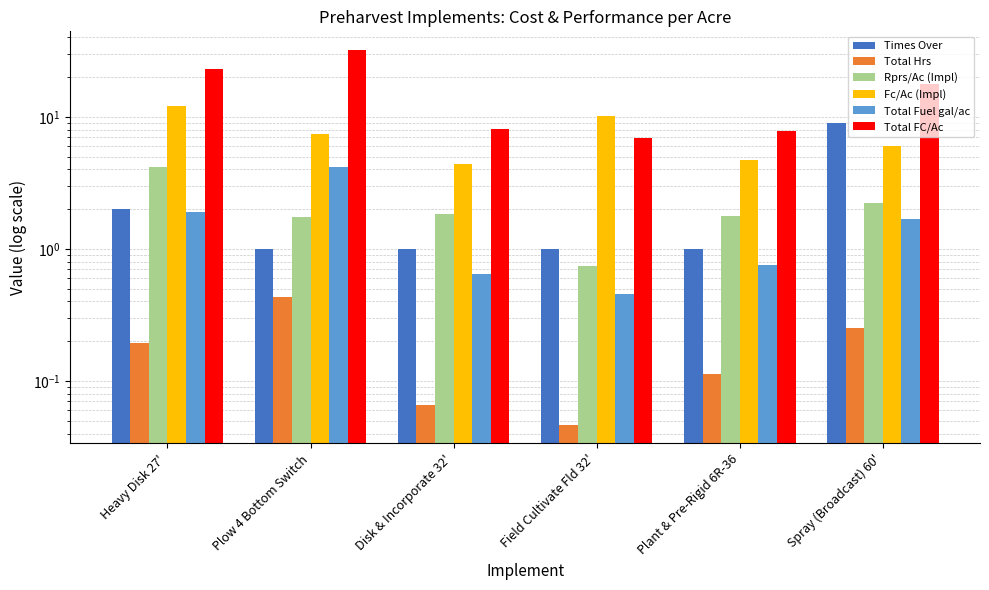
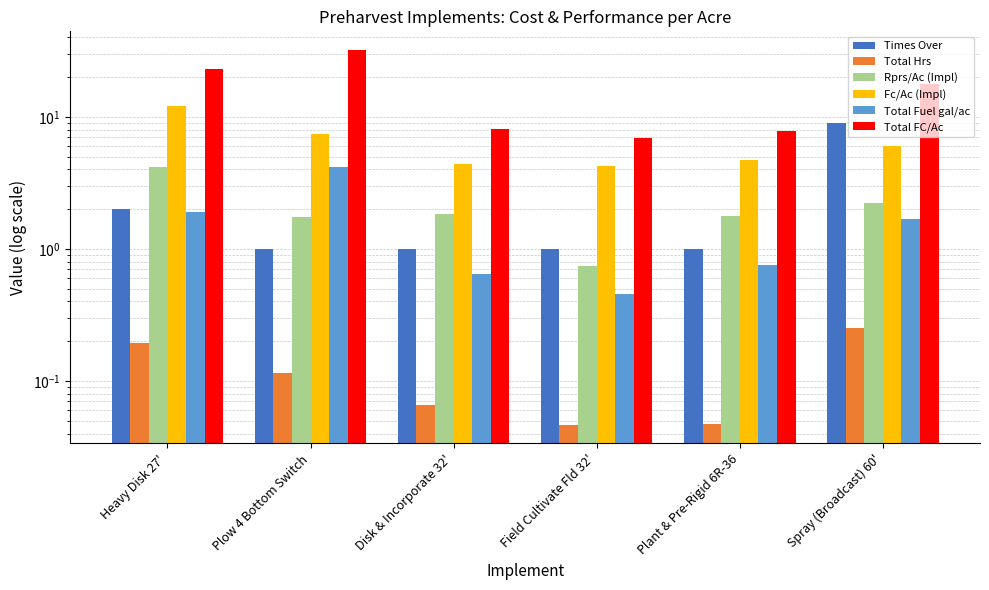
  {
    "Total Hrs": {
      "Heavy Disk 27'": 0.19,
-     "Plow 4 Bottom Switch": 0.43,
+     "Plow 4 Bottom Switch": 0.11,
      "Disk & Incorporate 32'": 0.07,
      "Field Cultivate Fld 32'": 0.047,
-     "Plant & Pre-Rigid 6R-36": 0.11,
+     "Plant & Pre-Rigid 6R-36": 0.047,
      "Spray (Broadcast) 60'": 0.25
    },
    "Rprs/Ac (Impl)": {
      "Heavy Disk 27'": 4.2,
      "Plow 4 Bottom Switch": 1.7,
      "Disk & Incorporate 32'": 1.8,
      "Field Cultivate Fld 32'": 0.7,
      "Plant & Pre-Rigid 6R-36": 1.8,
      "Spray (Broadcast) 60'": 2.2
    },
    "Fc/Ac (Impl)": {
      "Heavy Disk 27'": 12,
      "Plow 4 Bottom Switch": 7,
      "Disk & Incorporate 32'": 4.4,
-     "Field Cultivate Fld 32'": 10,
+     "Field Cultivate Fld 32'": 4.3,
      "Plant & Pre-Rigid 6R-36": 4.7,
      "Spray (Broadcast) 60'": 6
    },
    "Total FC/Ac": {
      "Heavy Disk 27'": 23,
      "Plow 4 Bottom Switch": 32,
      "Disk & Incorporate 32'": 8,
      "Field Cultivate Fld 32'": 7,
      "Plant & Pre-Rigid 6R-36": 8
    }
  }
